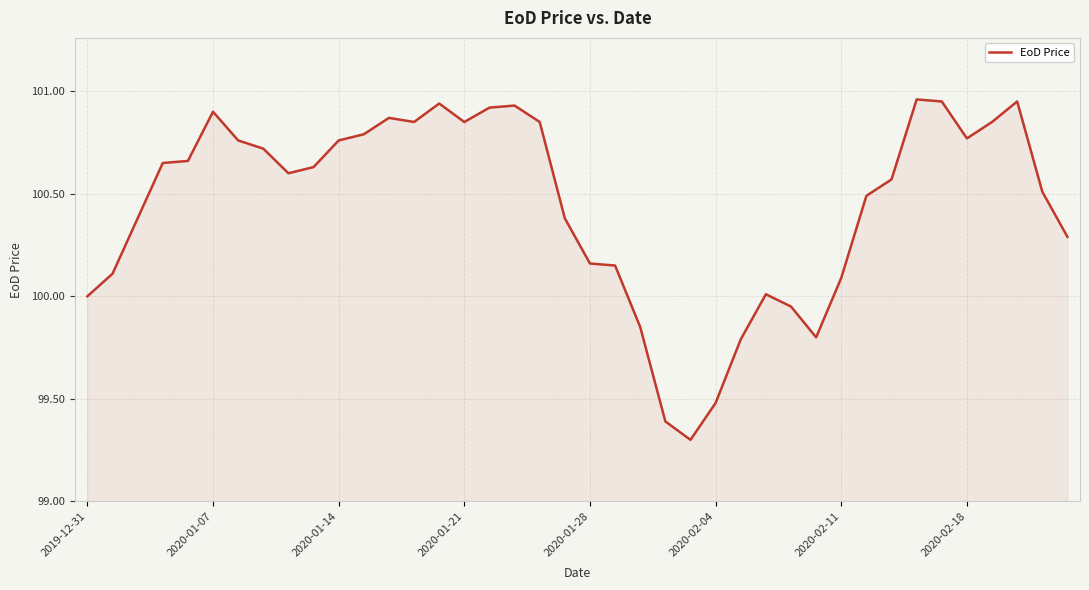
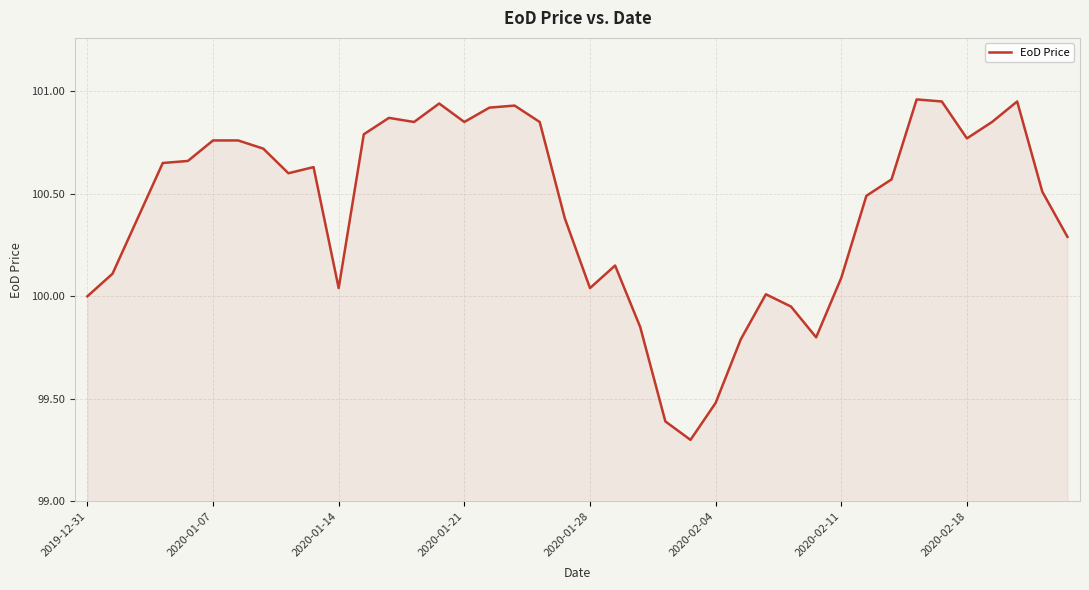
  {
    "2019-12-31": 100.00,
-   "2020-01-07": 100.90,
-   "2020-01-14": 100.76,
+   "2020-01-07": 100.76,
+   "2020-01-14": 100.04,
    "2020-01-21": 100.85,
-   "2020-01-28": 100.16,
+   "2020-01-28": 100.04,
    "2020-02-04": 99.48,
    "2020-02-11": 100.09,
    "2020-02-18": 100.77
  }
